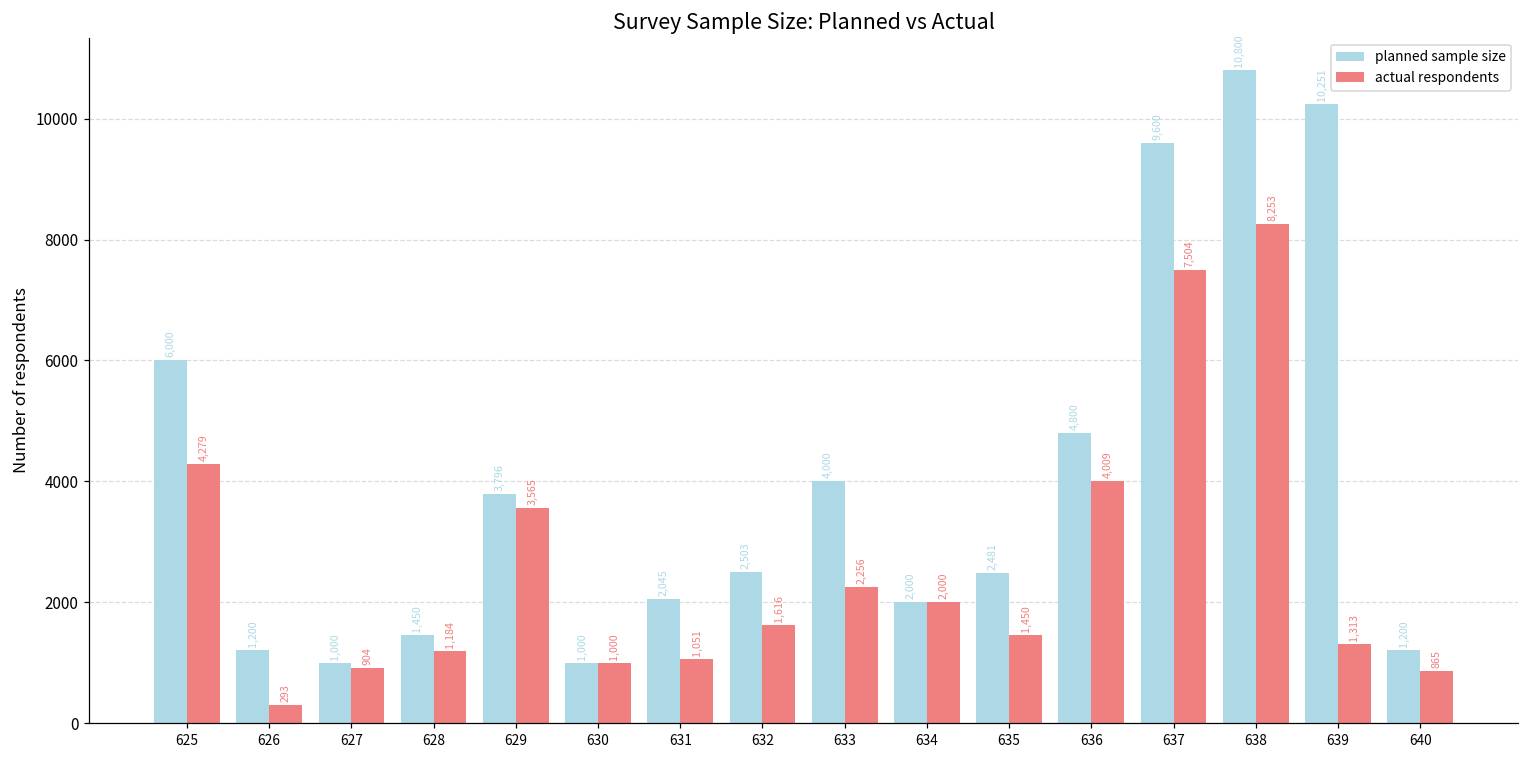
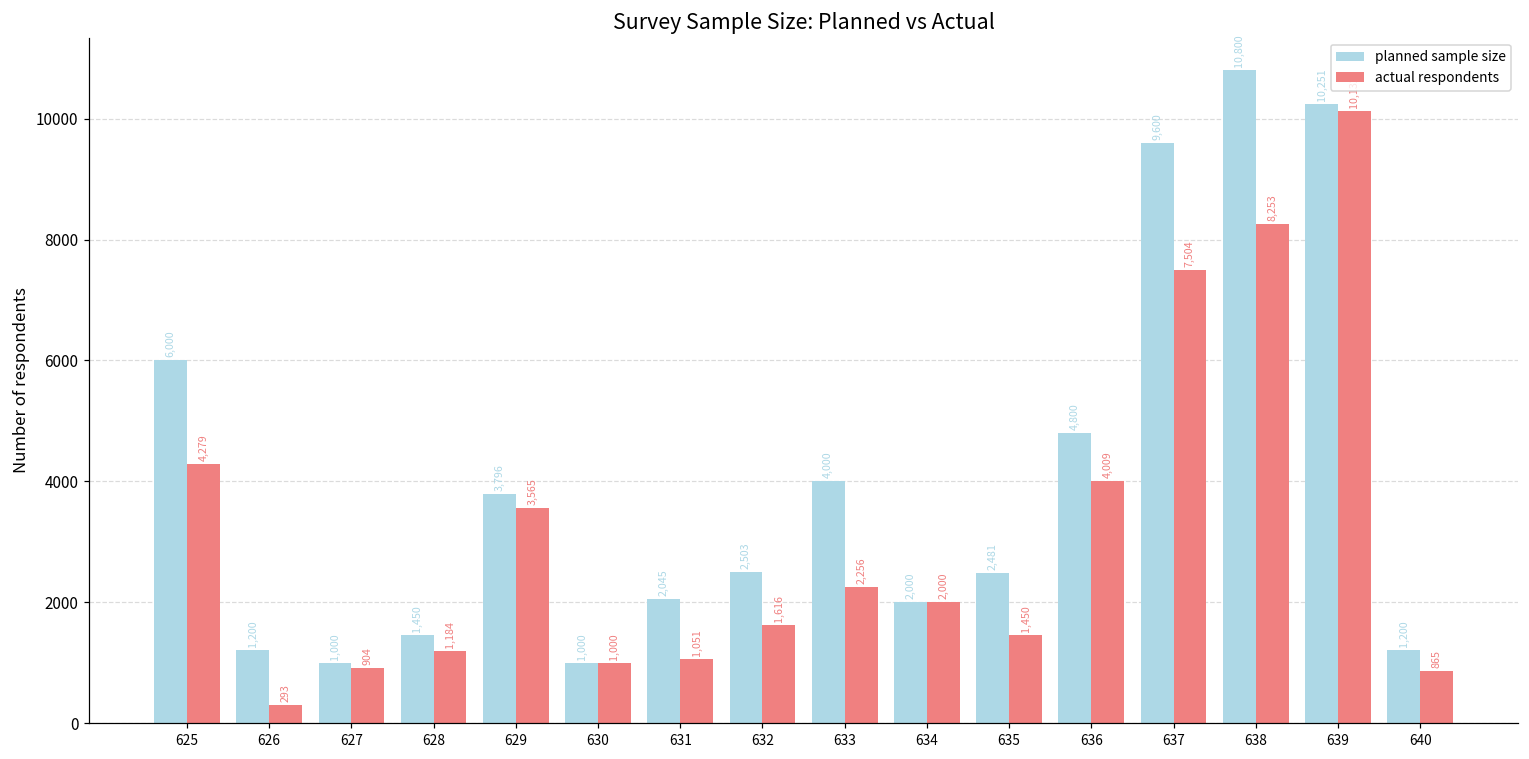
  {
    "planned sample size": {
      "625": "6,000",
      "626": "1,200",
      "627": "1,000",
      "628": "1,450",
      "629": "3,796",
      "630": "1,000",
      "631": "2,045",
      "632": "2,503",
      "633": "4,000",
      "634": "2,000",
      "635": "2,481",
      "636": "4,800",
      "637": "9,600",
      "638": "10,800",
      "639": "10,251",
      "640": "1,200"
    },
    "actual respondents": {
-     "639": "1300"
+     "639": "10100"
    }
  }
